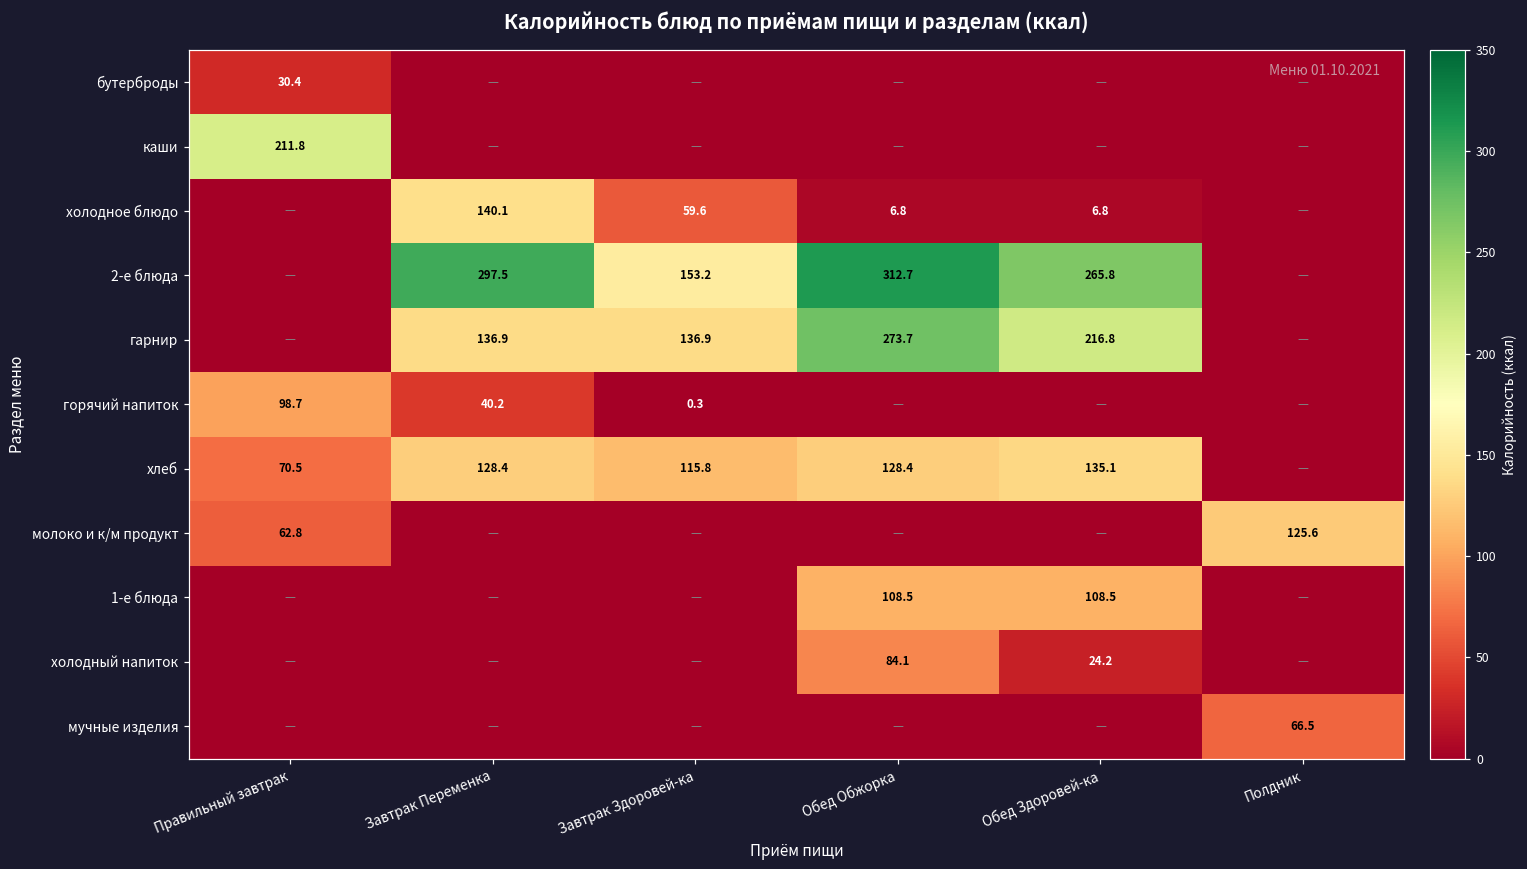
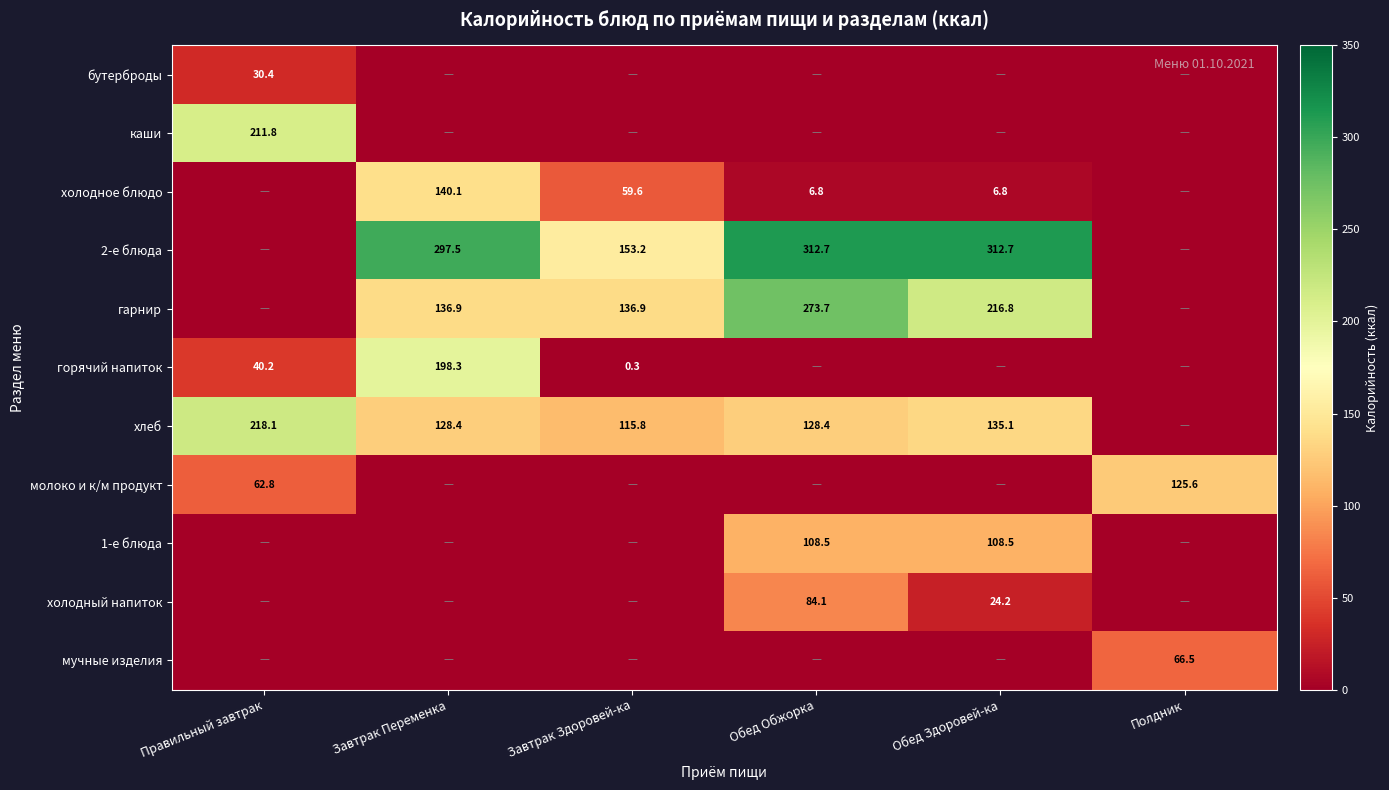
  {
    "бутерброды": {
      "Правильный завтрак": 30.4
    },
    "каши": {
      "Правильный завтрак": 211.8
    },
    "холодное блюдо": {
      "Завтрак Переменка": 140.1,
      "Завтрак Здоровей-ка": 59.6,
      "Обед Обжорка": 6.8,
      "Обед Здоровей-ка": 6.8
    },
    "2-е блюда": {
      "Завтрак Переменка": 297.5,
      "Завтрак Здоровей-ка": 153.2,
      "Обед Обжорка": 312.7,
-     "Обед Здоровей-ка": 265.8
+     "Обед Здоровей-ка": 312.7
    },
    "гарнир": {
      "Завтрак Переменка": 136.9,
      "Завтрак Здоровей-ка": 136.9,
      "Обед Обжорка": 273.7,
      "Обед Здоровей-ка": 216.8
    },
    "горячий напиток": {
-     "Правильный завтрак": 98.7,
-     "Завтрак Переменка": 40.2,
+     "Правильный завтрак": 40.2,
+     "Завтрак Переменка": 198.3,
      "Завтрак Здоровей-ка": 0.3
    },
    "хлеб": {
-     "Правильный завтрак": 70.5,
+     "Правильный завтрак": 218.1,
      "Завтрак Переменка": 128.4,
      "Завтрак Здоровей-ка": 115.8,
      "Обед Обжорка": 128.4,
      "Обед Здоровей-ка": 135.1
    },
    "молоко и к/м продукт": {
      "Правильный завтрак": 62.8,
      "Полдник": 125.6
    },
    "1-е блюда": {
      "Обед Обжорка": 108.5,
      "Обед Здоровей-ка": 108.5
    },
    "холодный напиток": {
      "Обед Обжорка": 84.1,
      "Обед Здоровей-ка": 24.2
    },
    "мучные изделия": {
      "Полдник": 66.5
    }
  }
